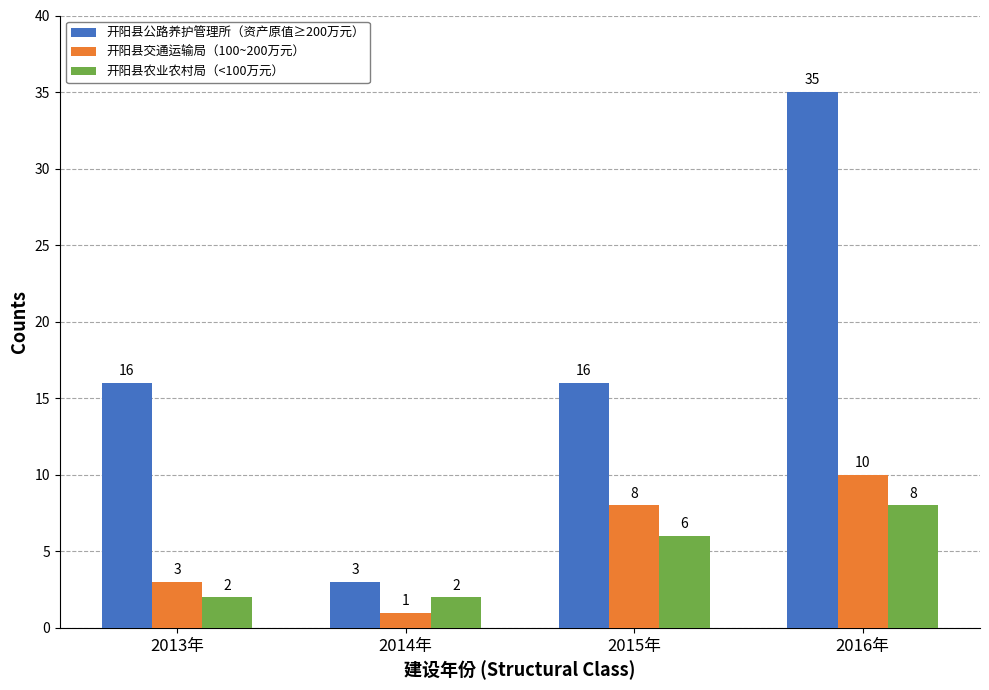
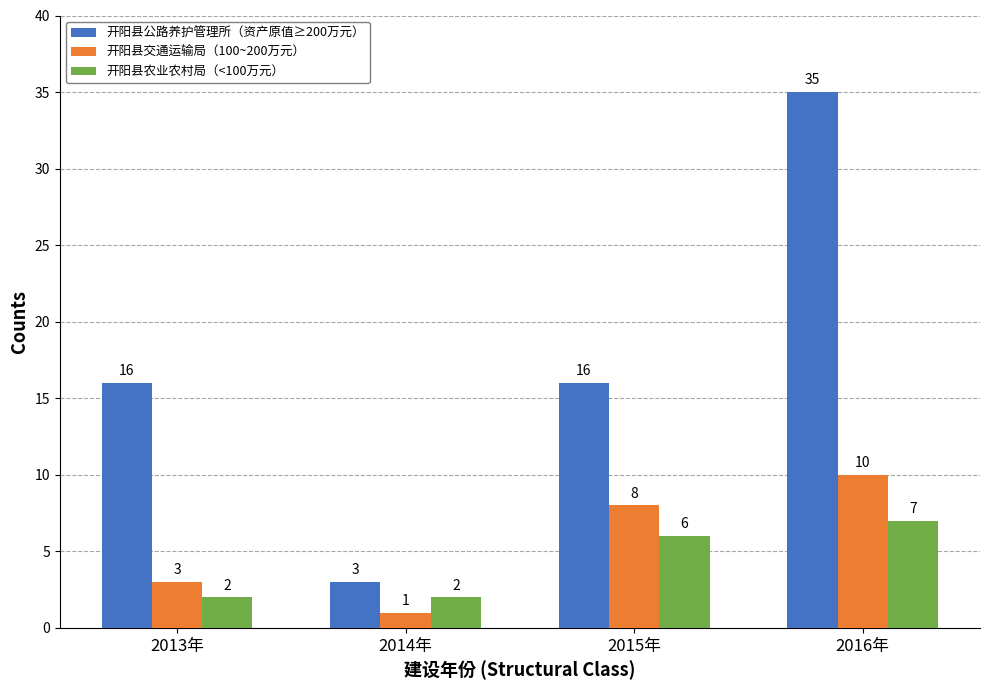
  {
    "开阳县公路养护管理所（资产原值≥200万元）": {
      "2013年": 16,
      "2014年": 3,
      "2015年": 16,
      "2016年": 35
    },
    "开阳县交通运输局（100~200万元）": {
      "2013年": 3,
      "2014年": 1,
      "2015年": 8,
      "2016年": 10
    },
    "开阳县农业农村局（<100万元）": {
      "2013年": 2,
      "2014年": 2,
      "2015年": 6,
-     "2016年": 8
+     "2016年": 7
    }
  }
